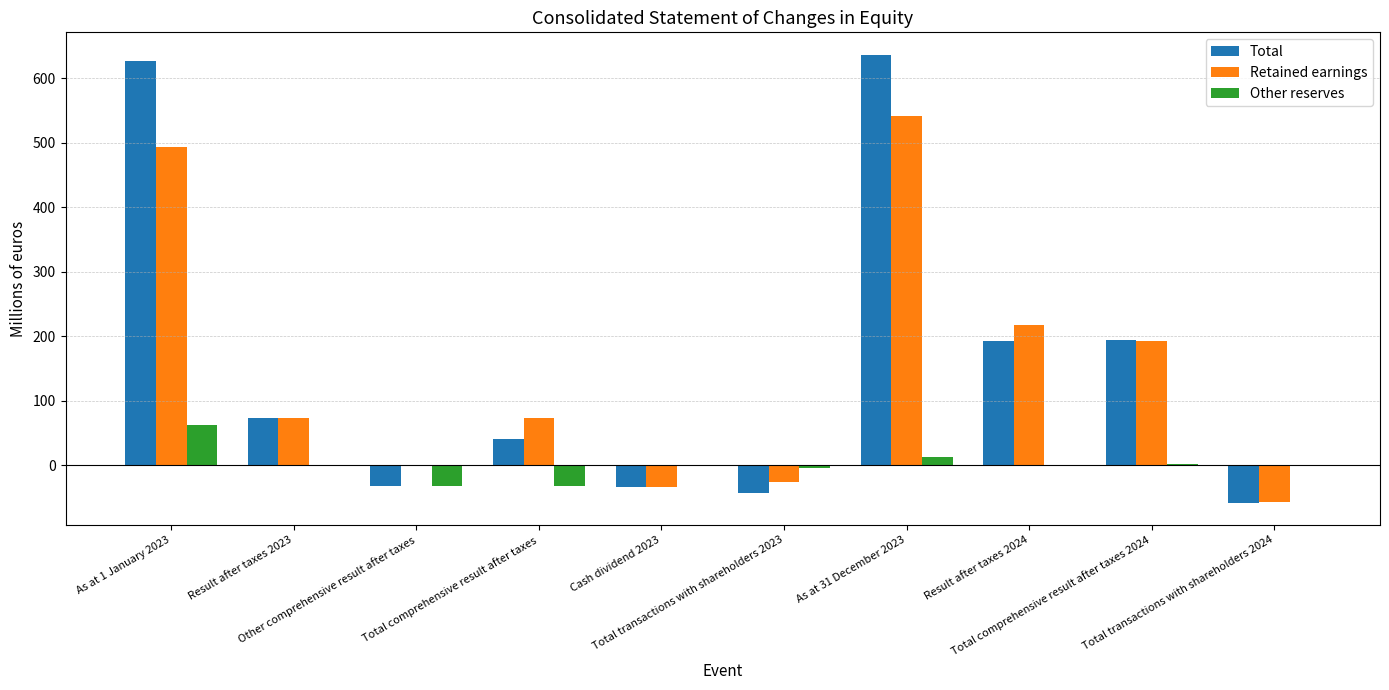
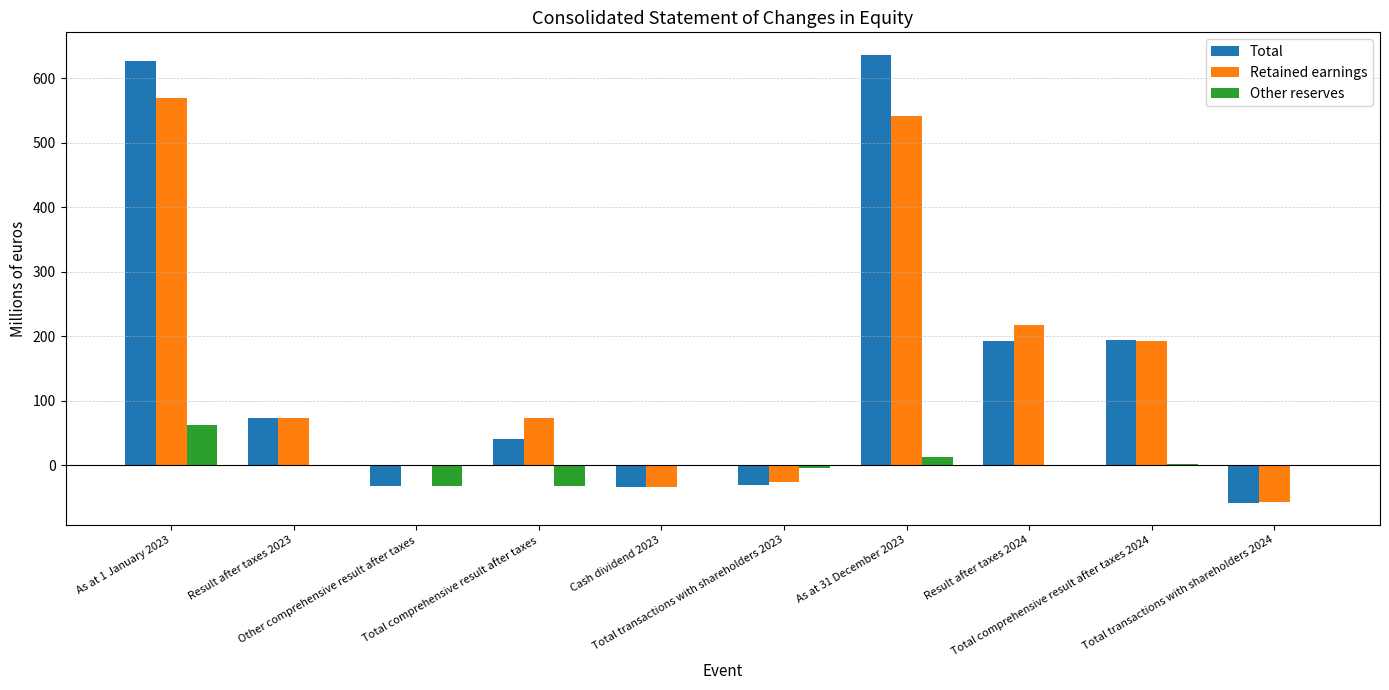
  {
    "Total": {
      "As at 1 January 2023": 630,
      "Result after taxes 2023": 70,
      "Other comprehensive result after taxes": -30,
      "Total comprehensive result after taxes": 40,
      "Cash dividend 2023": -30,
-     "Total transactions with shareholders 2023": -40,
+     "Total transactions with shareholders 2023": -30,
      "As at 31 December 2023": 640,
      "Result after taxes 2024": 190,
      "Total comprehensive result after taxes 2024": 190,
      "Total transactions with shareholders 2024": -60
    },
    "Retained earnings": {
-     "As at 1 January 2023": 490,
+     "As at 1 January 2023": 570,
      "Result after taxes 2023": 70,
      "Total comprehensive result after taxes": 70,
      "Cash dividend 2023": -30,
      "Total transactions with shareholders 2023": -30,
      "As at 31 December 2023": 540,
      "Result after taxes 2024": 220,
      "Total comprehensive result after taxes 2024": 190,
      "Total transactions with shareholders 2024": -60
    },
    "Other reserves": {
      "As at 1 January 2023": 60,
      "Result after taxes 2023": 0,
      "Other comprehensive result after taxes": -30,
      "Total comprehensive result after taxes": -30,
      "Cash dividend 2023": 0,
      "Total transactions with shareholders 2023": 0,
      "As at 31 December 2023": 10,
      "Result after taxes 2024": 0
    }
  }
